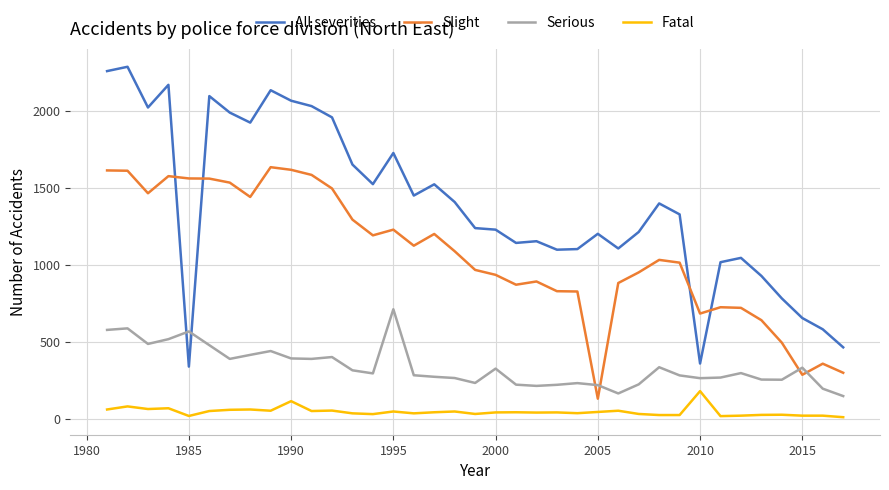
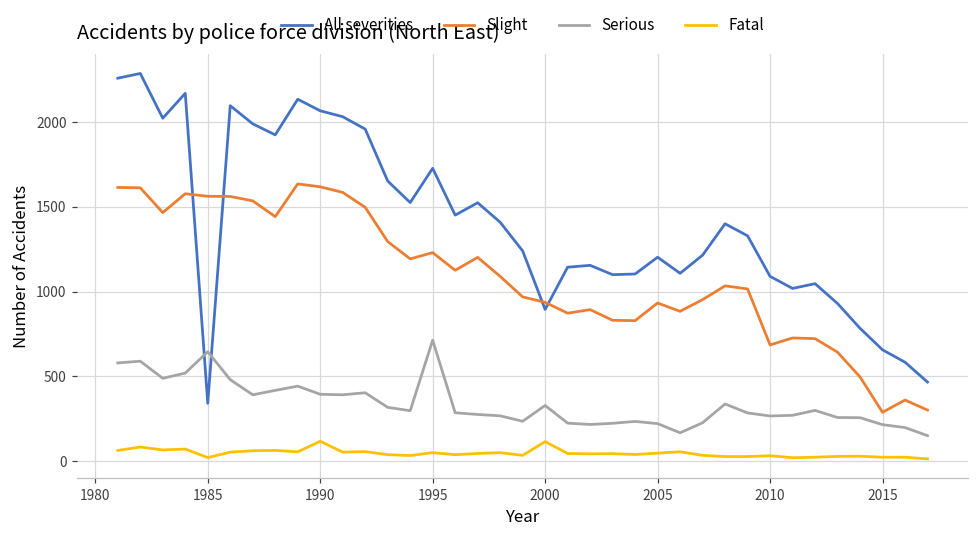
  {
    "All severities": {
      "1985": 340,
      "1990": 2070,
      "1995": 1730,
-     "2000": 1230,
+     "2000": 900,
      "2005": 1200,
-     "2010": 360,
+     "2010": 1090,
      "2015": 660
    },
    "Slight": {
      "1985": 1560,
      "1990": 1620,
      "1995": 1230,
      "2000": 940,
-     "2005": 130,
+     "2005": 930,
      "2010": 690,
      "2015": 290
    },
    "Serious": {
-     "1985": 570,
+     "1985": 650,
      "1990": 400,
      "1995": 710,
      "2000": 330,
      "2005": 220,
      "2010": 270,
-     "2015": 340
+     "2015": 220
    },
    "Fatal": {
      "1985": 20,
      "1990": 120,
      "1995": 50,
-     "2000": 50,
+     "2000": 120,
      "2005": 50,
-     "2010": 180,
+     "2010": 30,
      "2015": 20
    }
  }
